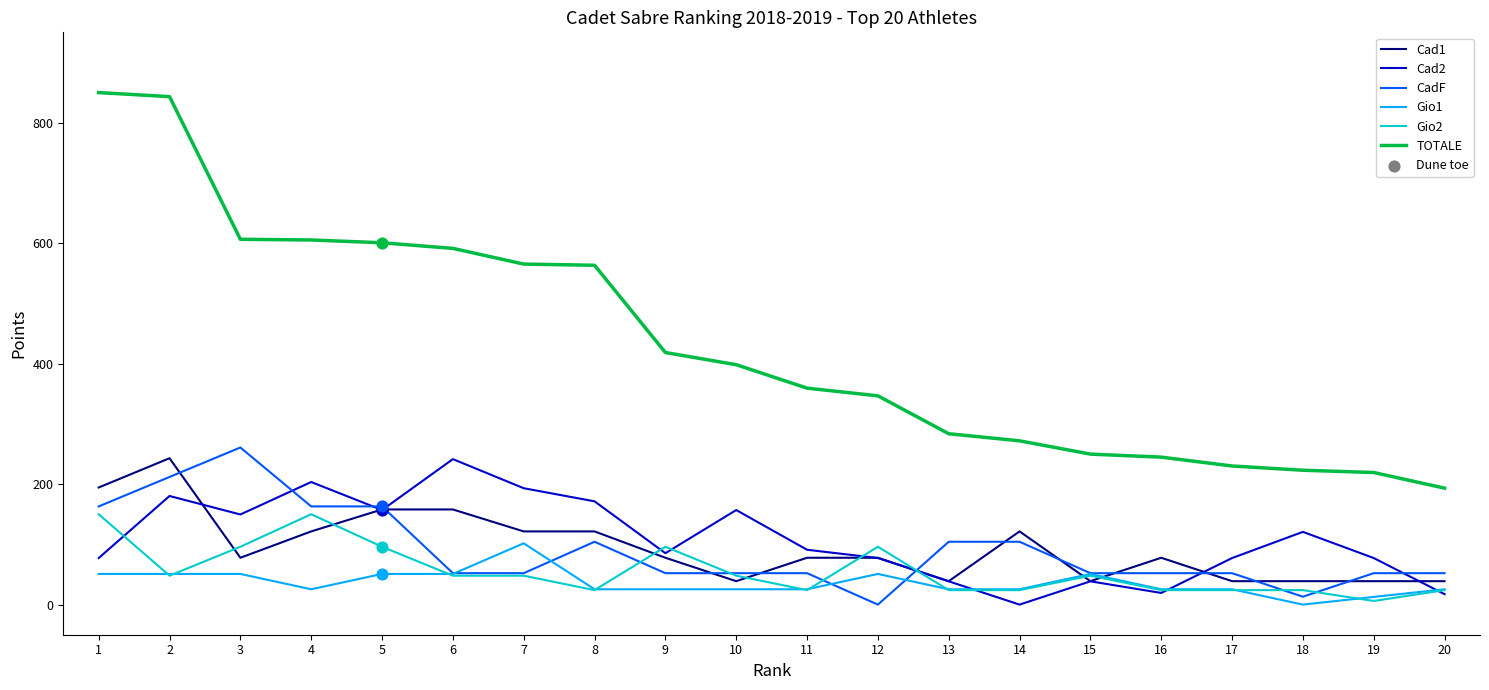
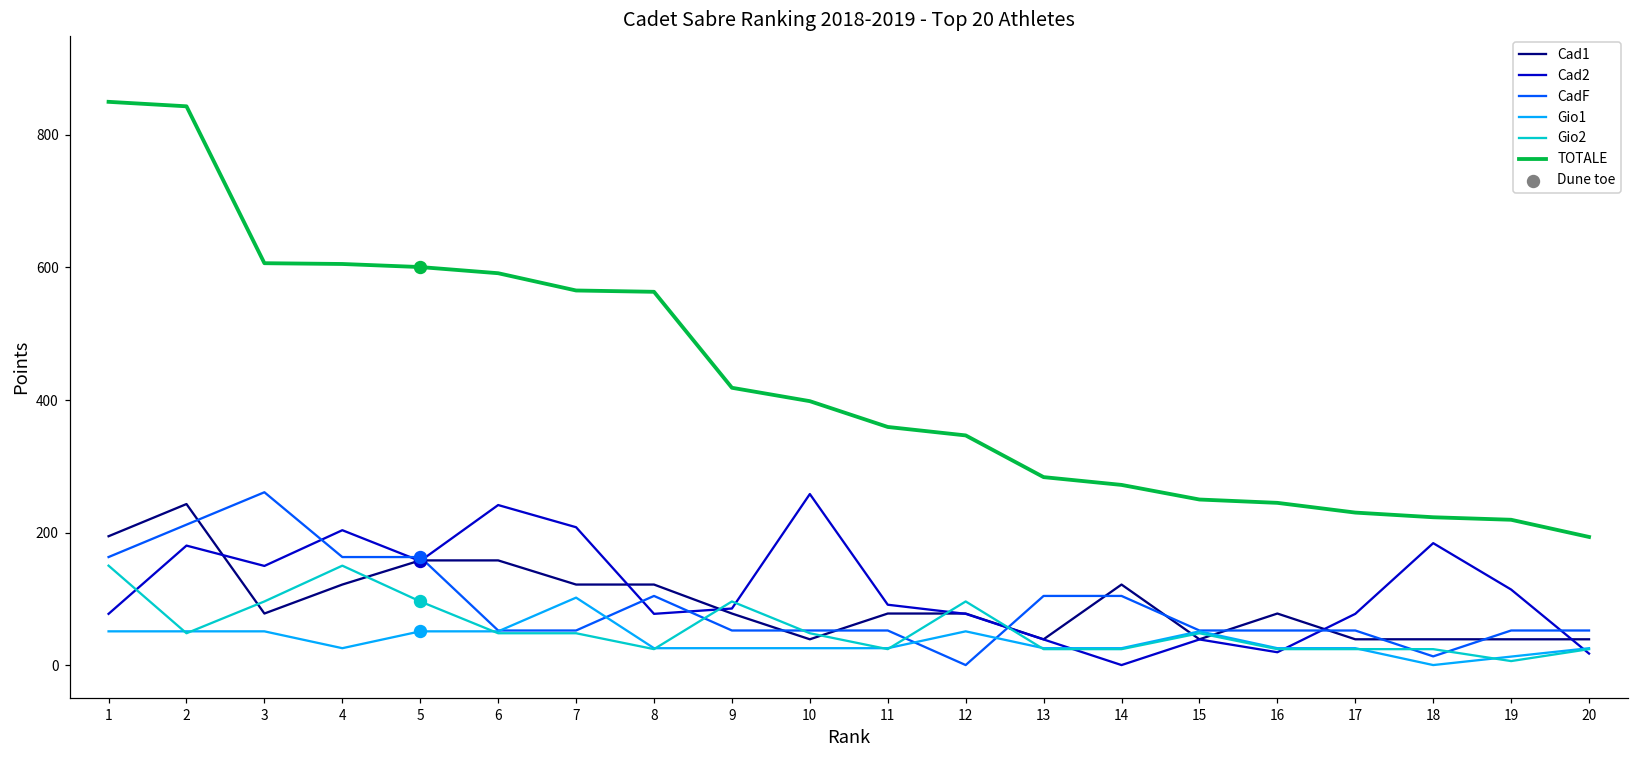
  {
    "Cad2": {
      "1": 80,
      "2": 180,
      "3": 150,
      "4": 200,
      "6": 240,
-     "7": 190,
-     "8": 170,
+     "7": 210,
+     "8": 80,
      "9": 90,
-     "10": 160,
+     "10": 260,
      "11": 90,
      "14": 0,
      "16": 20,
      "17": 80,
-     "18": 120,
-     "19": 80,
+     "18": 180,
+     "19": 110,
      "20": 20
    }
  }
